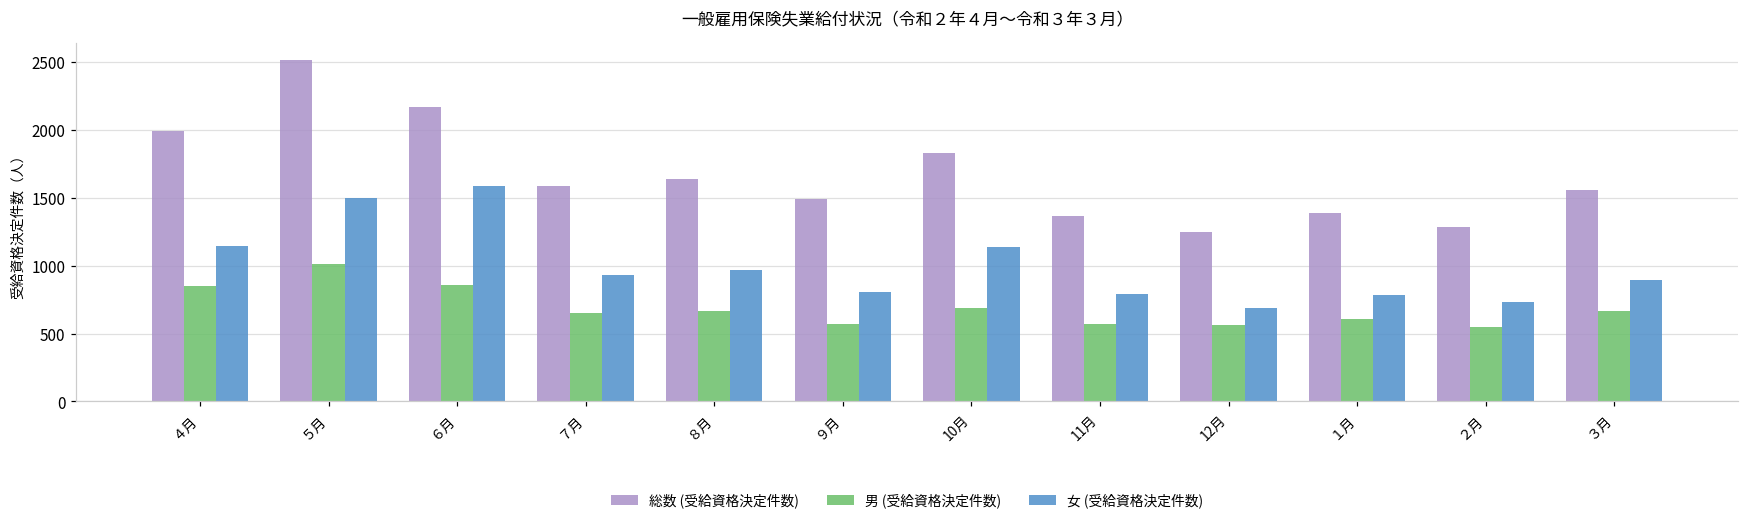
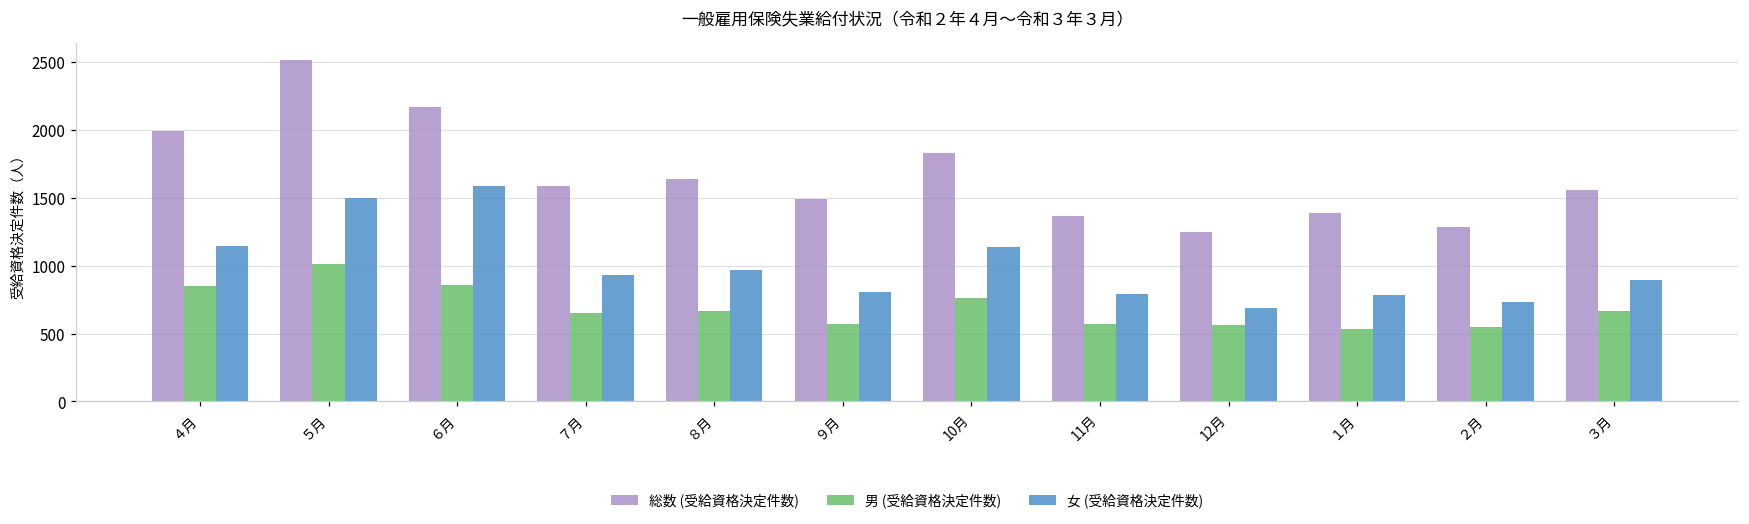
  {
    "総数 (受給資格決定件数)": {
      "４月": 1990,
      "５月": 2510,
      "６月": 2170,
      "７月": 1590,
      "８月": 1640,
      "９月": 1490,
      "10月": 1830,
      "11月": 1360,
      "12月": 1250,
      "１月": 1390,
      "２月": 1280,
      "３月": 1560
    },
    "男 (受給資格決定件数)": {
      "４月": 850,
      "５月": 1010,
      "６月": 850,
      "７月": 650,
      "８月": 670,
      "９月": 570,
-     "10月": 690,
+     "10月": 770,
      "11月": 570,
      "12月": 560,
-     "１月": 600,
+     "１月": 530,
      "２月": 550,
      "３月": 670
    },
    "女 (受給資格決定件数)": {
      "４月": 1140,
      "５月": 1500,
      "６月": 1590,
      "７月": 930,
      "８月": 970,
      "９月": 810,
      "10月": 1140,
      "11月": 790,
      "12月": 690,
      "１月": 780,
      "２月": 730,
      "３月": 890
    }
  }
